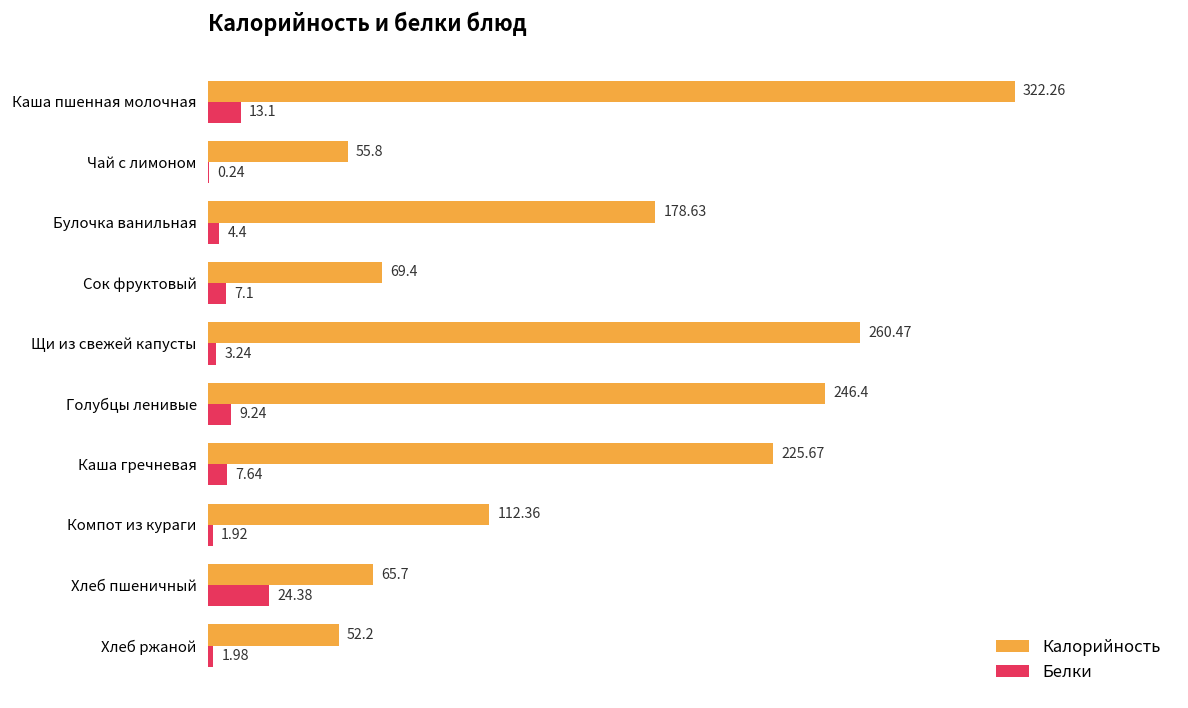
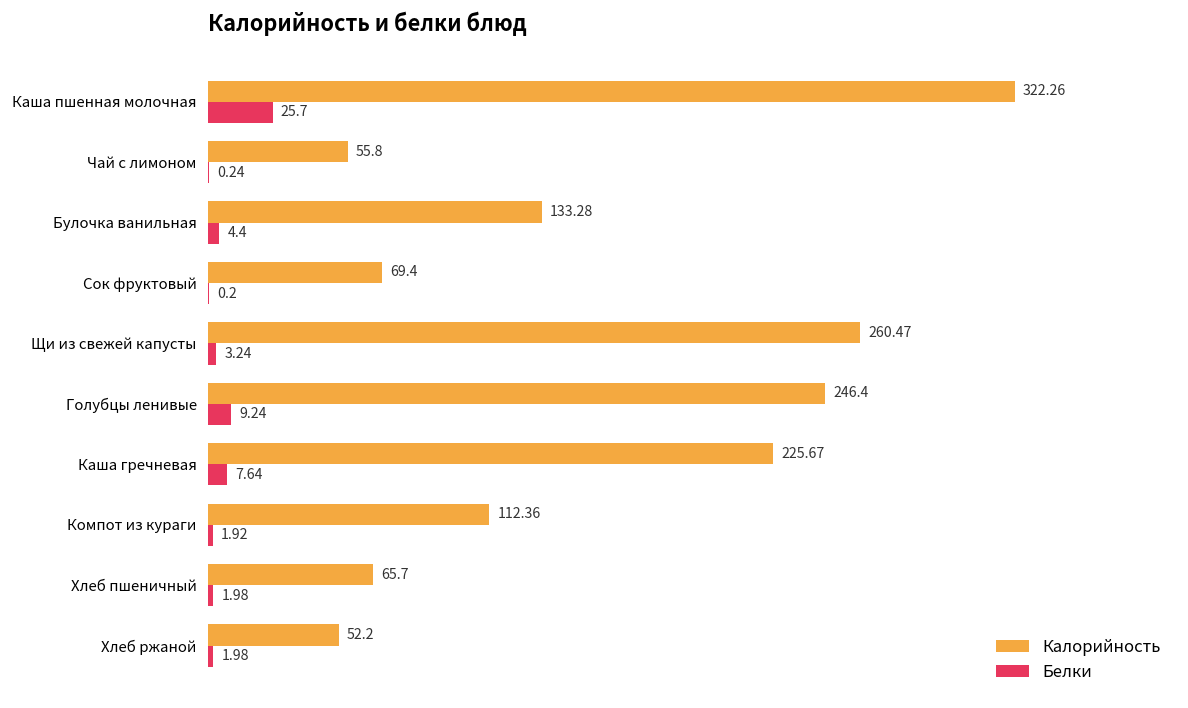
  {
    "Калорийность": {
      "Каша пшенная молочная": 322.26,
      "Чай с лимоном": 55.8,
-     "Булочка ванильная": 178.63,
+     "Булочка ванильная": 133.28,
      "Сок фруктовый": 69.4,
      "Щи из свежей капусты": 260.47,
      "Голубцы ленивые": 246.4,
      "Каша гречневая": 225.67,
      "Компот из кураги": 112.36,
      "Хлеб пшеничный": 65.7,
      "Хлеб ржаной": 52.2
    },
    "Белки": {
-     "Каша пшенная молочная": 13.1,
+     "Каша пшенная молочная": 25.7,
      "Чай с лимоном": 0.24,
      "Булочка ванильная": 4.4,
-     "Сок фруктовый": 7.1,
+     "Сок фруктовый": 0.2,
      "Щи из свежей капусты": 3.24,
      "Голубцы ленивые": 9.24,
      "Каша гречневая": 7.64,
      "Компот из кураги": 1.92,
-     "Хлеб пшеничный": 24.38,
+     "Хлеб пшеничный": 1.98,
      "Хлеб ржаной": 1.98
    }
  }
